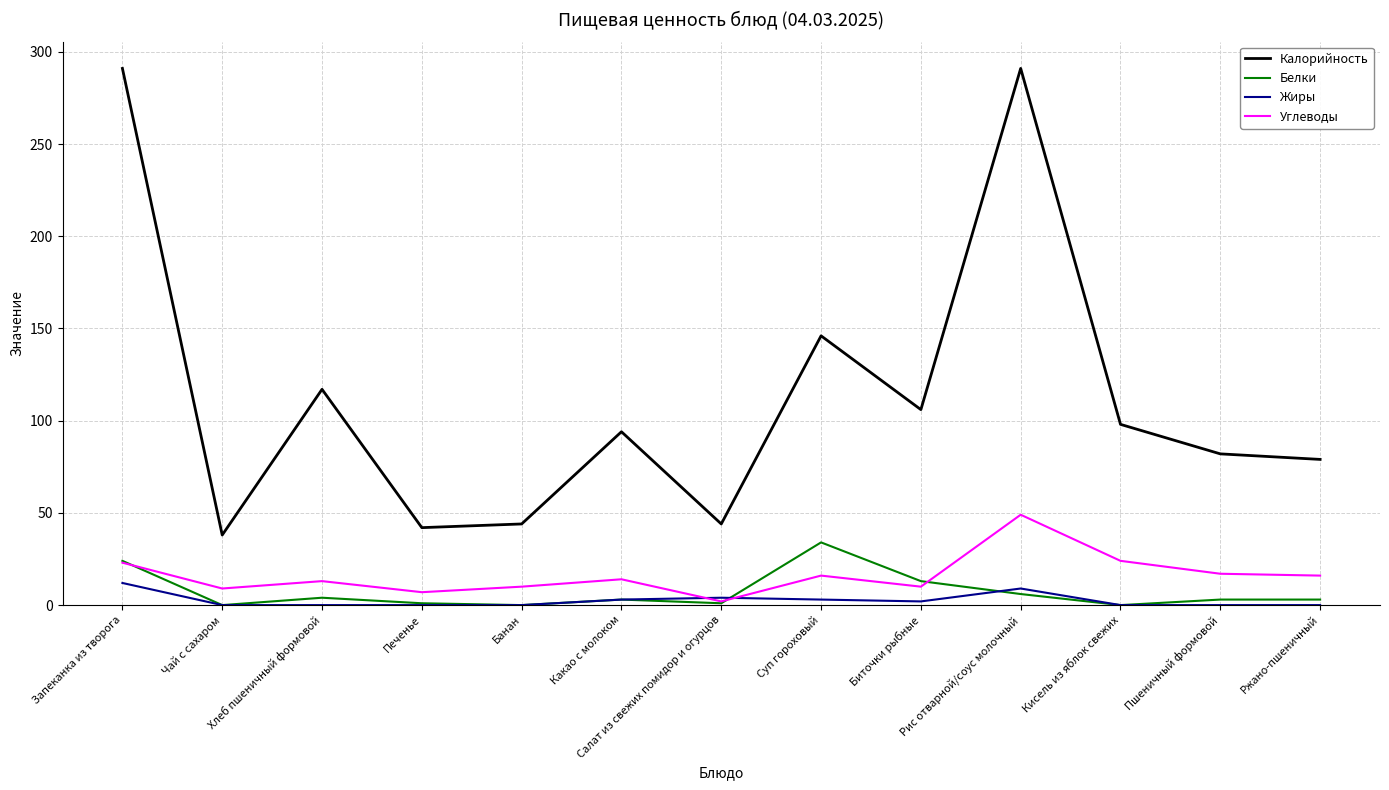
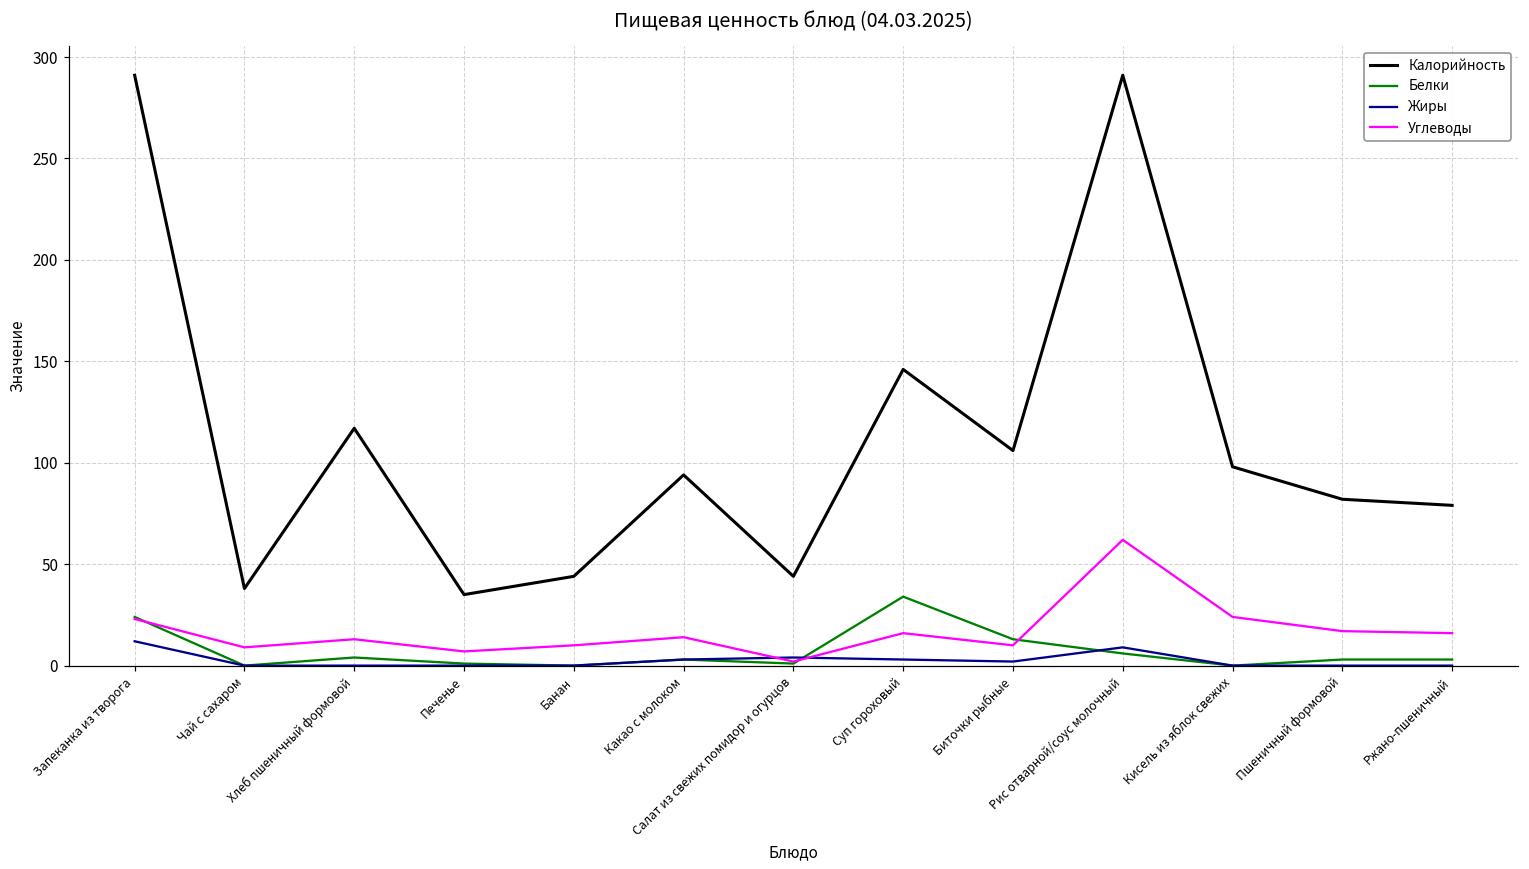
  {
    "Калорийность": {
      "Запеканка из творога": 291,
      "Чай с сахаром": 38,
      "Хлеб пшеничный формовой": 117,
-     "Печенье": 42,
+     "Печенье": 35,
      "Банан": 44,
      "Какао с молоком": 94,
      "Салат из свежих помидор и огурцов": 44,
      "Суп гороховый": 146,
      "Биточки рыбные": 106,
      "Рис отварной/соус молочный": 291,
      "Кисель из яблок свежих": 98,
      "Пшеничный формовой": 82,
      "Ржано-пшеничный": 79
    },
    "Белки": {
      "Хлеб пшеничный формовой": 4,
      "Суп гороховый": 34,
      "Биточки рыбные": 13,
      "Рис отварной/соус молочный": 6,
      "Пшеничный формовой": 3,
      "Ржано-пшеничный": 3
    },
    "Жиры": {
      "Запеканка из творога": 12,
      "Хлеб пшеничный формовой": 0,
      "Салат из свежих помидор и огурцов": 4,
      "Суп гороховый": 3,
      "Биточки рыбные": 2,
      "Рис отварной/соус молочный": 9,
      "Пшеничный формовой": 0,
      "Ржано-пшеничный": 0
    },
    "Углеводы": {
      "Чай с сахаром": 9,
      "Хлеб пшеничный формовой": 13,
      "Печенье": 7,
      "Банан": 10,
      "Какао с молоком": 14,
      "Суп гороховый": 16,
      "Биточки рыбные": 10,
-     "Рис отварной/соус молочный": 49,
+     "Рис отварной/соус молочный": 62,
      "Кисель из яблок свежих": 24,
      "Пшеничный формовой": 17,
      "Ржано-пшеничный": 16
    }
  }
